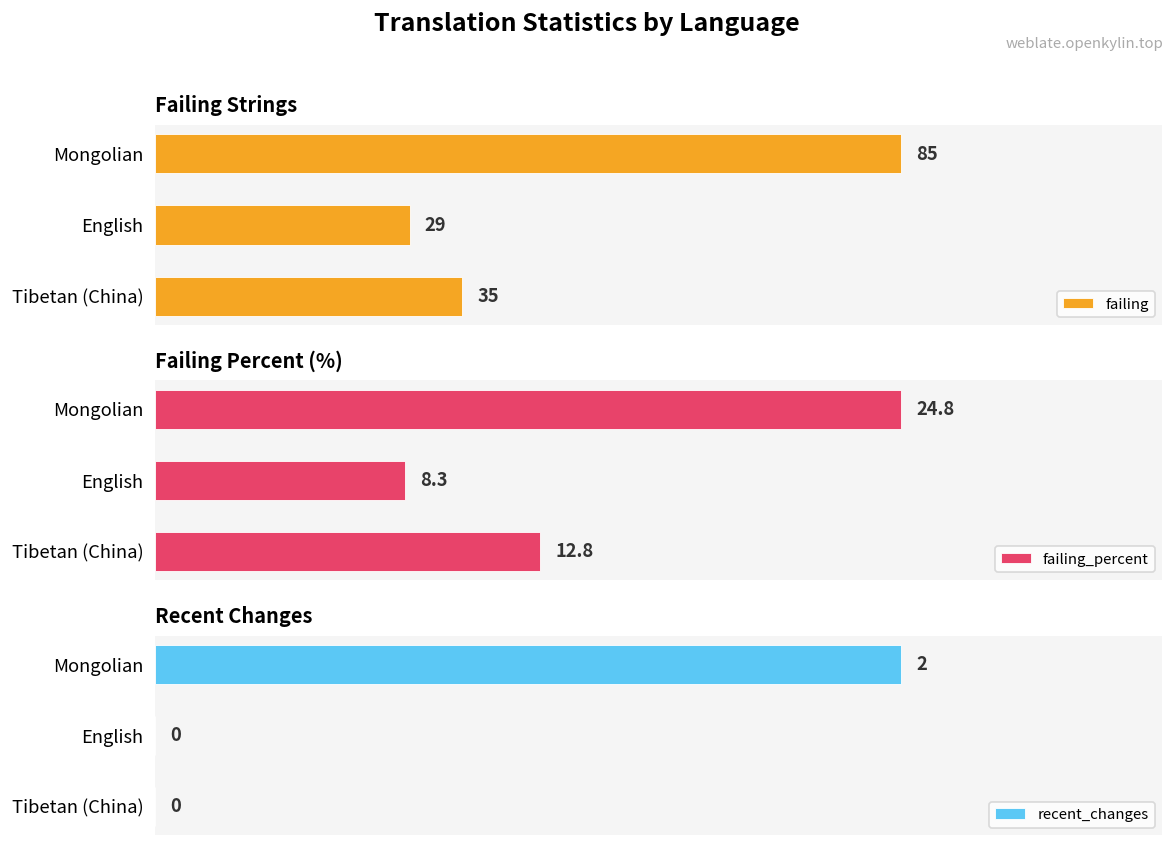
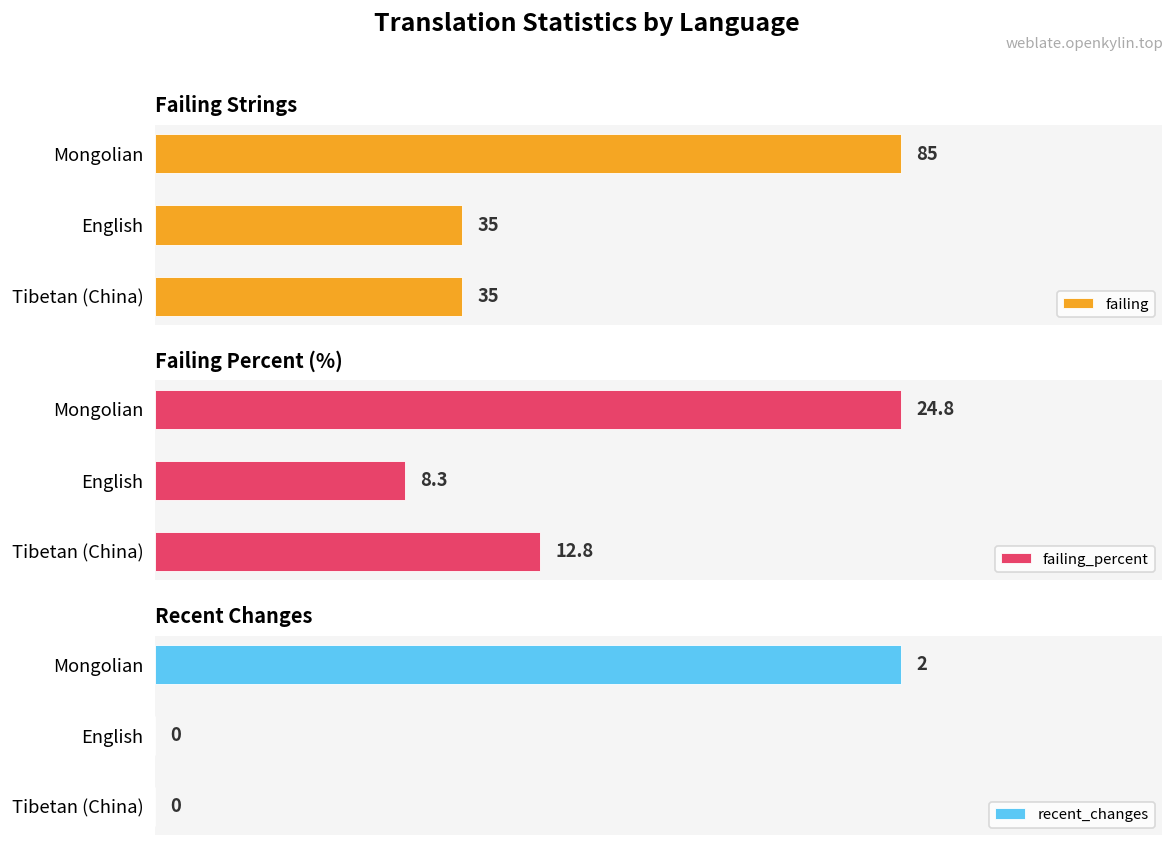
  {
    "Failing Strings": {
      "Mongolian": 85,
-     "English": 29,
+     "English": 35,
      "Tibetan (China)": 35
    },
    "Failing Percent (%)": {
      "Mongolian": 24.8,
      "English": 8.3,
      "Tibetan (China)": 12.8
    },
    "Recent Changes": {
      "Mongolian": 2,
      "English": 0,
      "Tibetan (China)": 0
    }
  }
